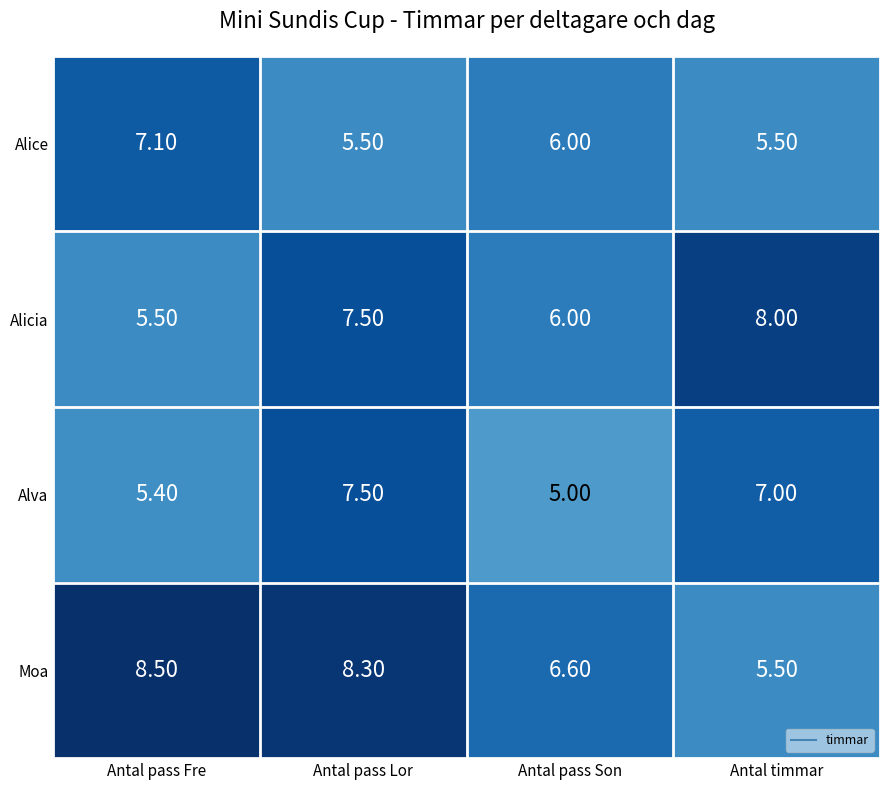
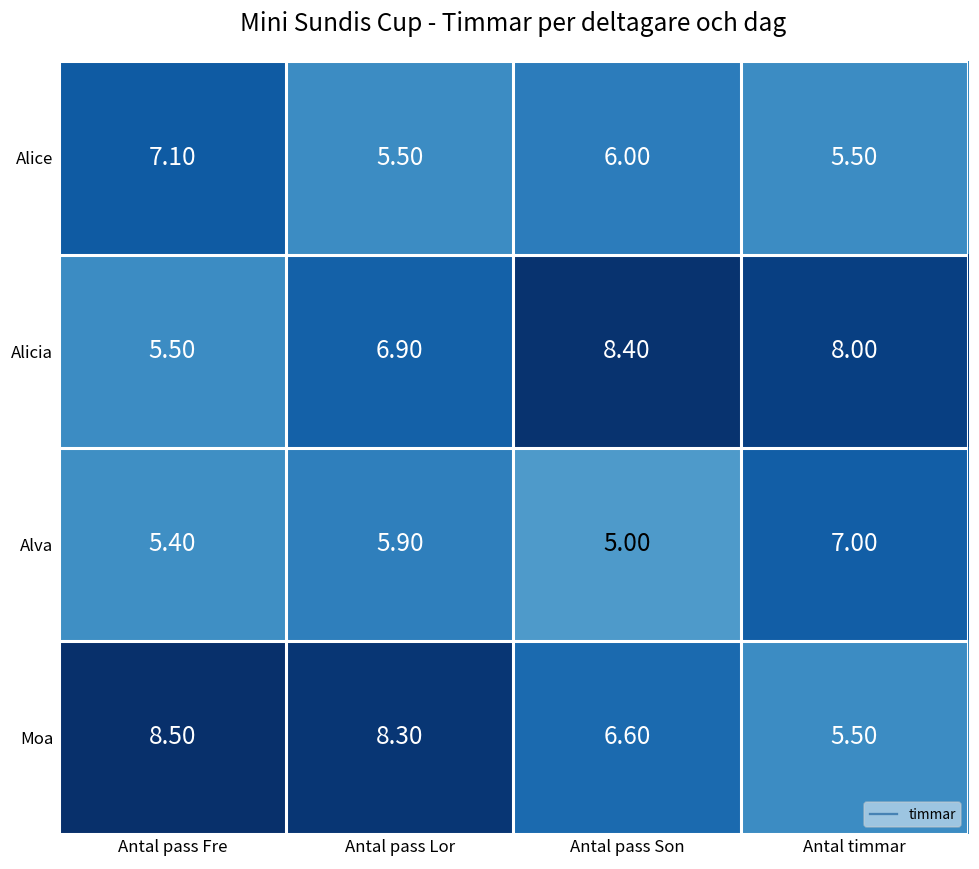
  {
    "Alice": {
      "Antal pass Fre": 7.10,
      "Antal pass Lor": 5.50,
      "Antal pass Son": 6.00,
      "Antal timmar": 5.50
    },
    "Alicia": {
      "Antal pass Fre": 5.50,
-     "Antal pass Lor": 7.50,
-     "Antal pass Son": 6.00,
+     "Antal pass Lor": 6.90,
+     "Antal pass Son": 8.40,
      "Antal timmar": 8.00
    },
    "Alva": {
      "Antal pass Fre": 5.40,
-     "Antal pass Lor": 7.50,
+     "Antal pass Lor": 5.90,
      "Antal pass Son": 5.00,
      "Antal timmar": 7.00
    },
    "Moa": {
      "Antal pass Fre": 8.50,
      "Antal pass Lor": 8.30,
      "Antal pass Son": 6.60,
      "Antal timmar": 5.50
    }
  }
